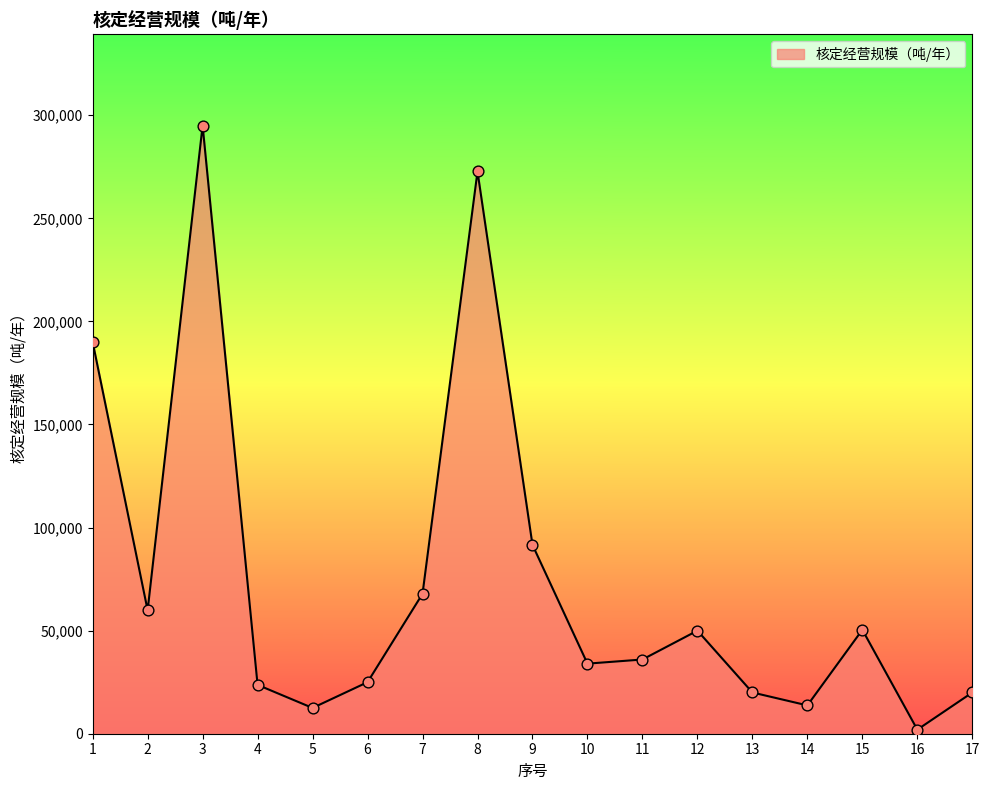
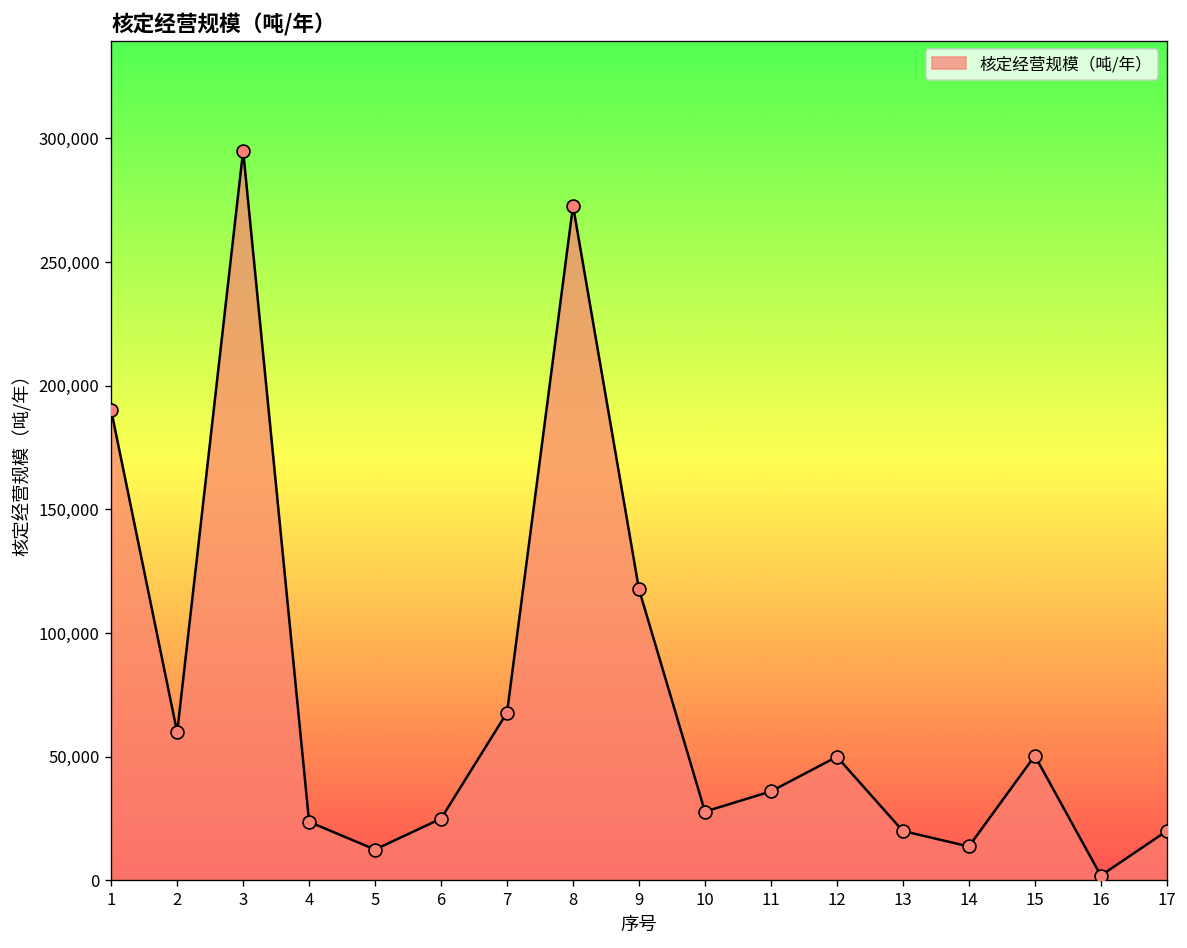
  {
    "1": "190,000",
    "2": "60,000",
    "3": "295,000",
    "4": "24,000",
    "5": "13,000",
    "6": "25,000",
    "7": "68,000",
    "8": "273,000",
-   "9": "92,000",
-   "10": "34,000",
+   "9": "118,000",
+   "10": "28,000",
    "11": "36,000",
    "12": "50,000",
    "13": "20,000",
    "14": "14,000",
    "15": "50,000",
    "16": "2,000",
    "17": "20,000"
  }
